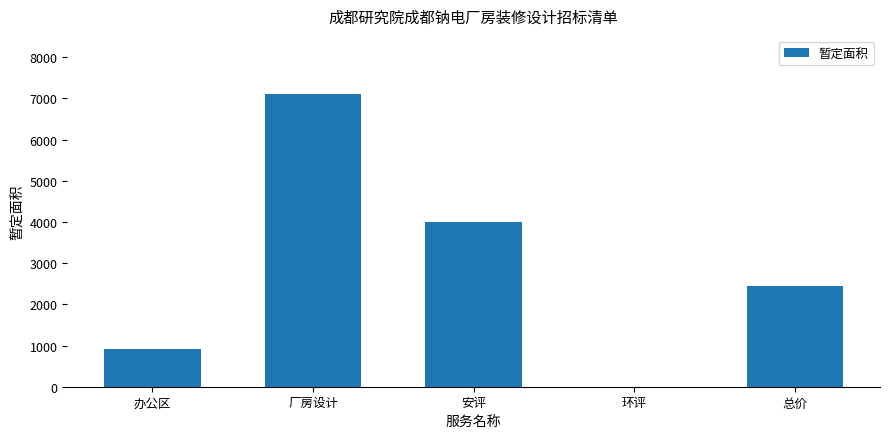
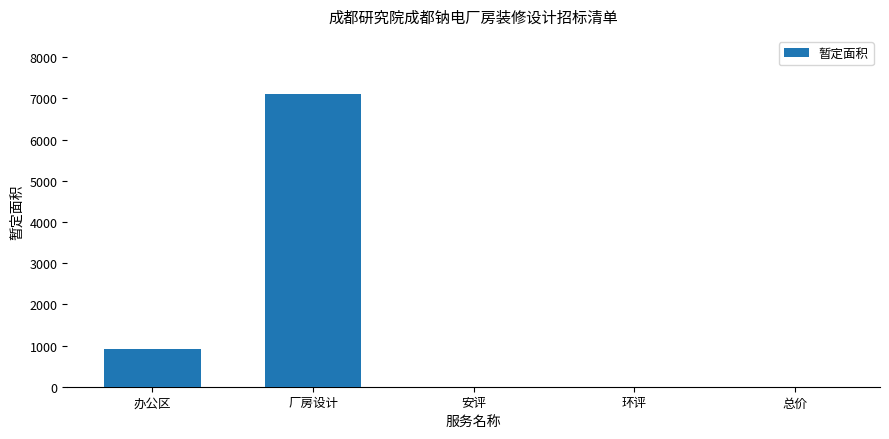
  {
    "办公区": 900,
    "厂房设计": 7100,
-   "安评": 4000,
-   "总价": 2400
+   "安评": 0,
+   "总价": 0
  }
